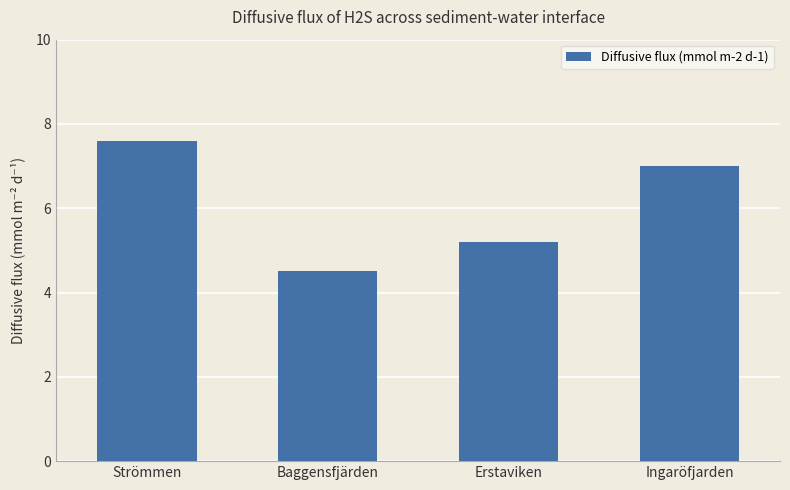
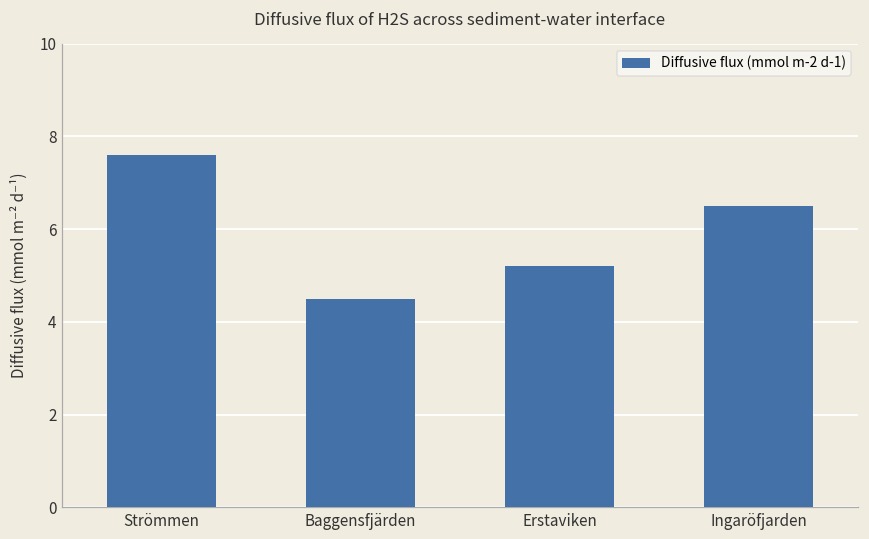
  {
    "Strömmen": 7.6,
    "Baggensfjärden": 4.5,
    "Erstaviken": 5.2,
-   "Ingaröfjarden": 7.0
+   "Ingaröfjarden": 6.5
  }
